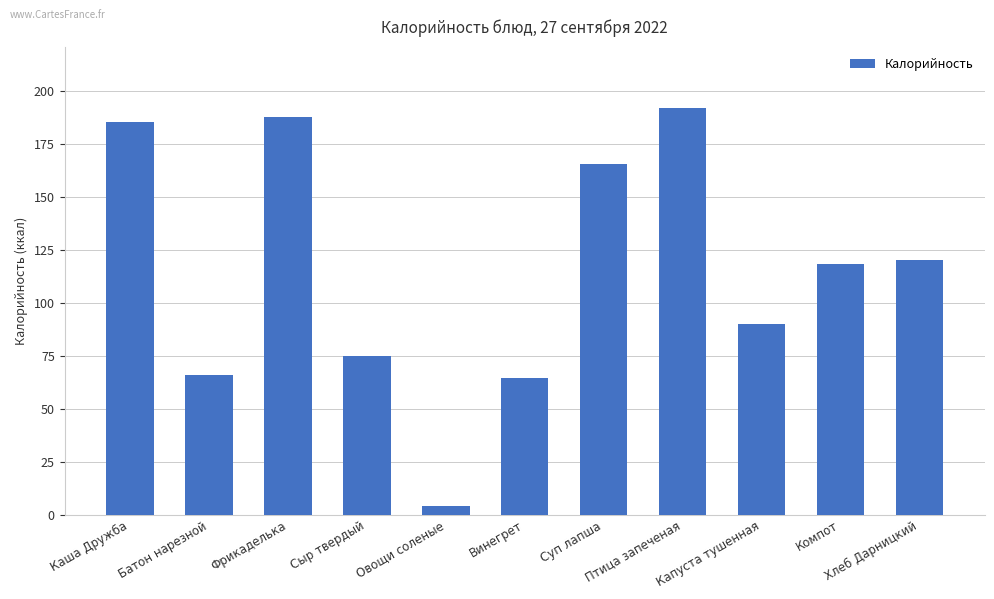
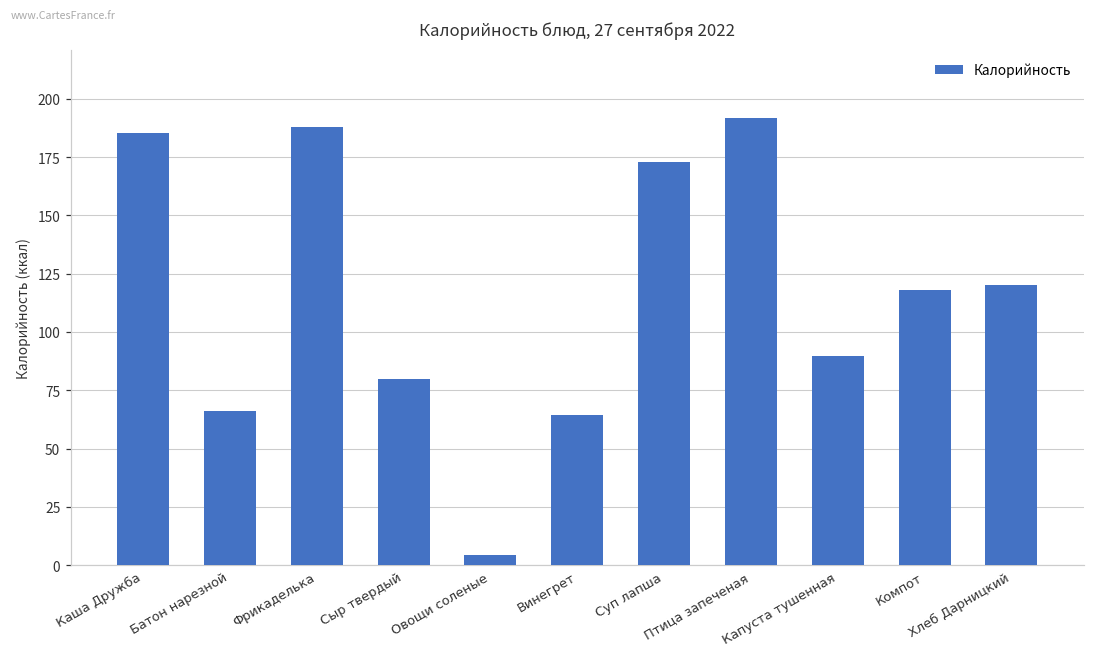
  {
    "Каша Дружба": 185,
    "Батон нарезной": 66,
    "Фрикаделька": 188,
-   "Сыр твердый": 75,
+   "Сыр твердый": 80,
    "Овощи соленые": 4,
    "Винегрет": 64,
-   "Суп лапша": 165,
+   "Суп лапша": 173,
    "Птица запеченая": 192,
    "Капуста тушенная": 90,
    "Компот": 118,
    "Хлеб Дарницкий": 120
  }
